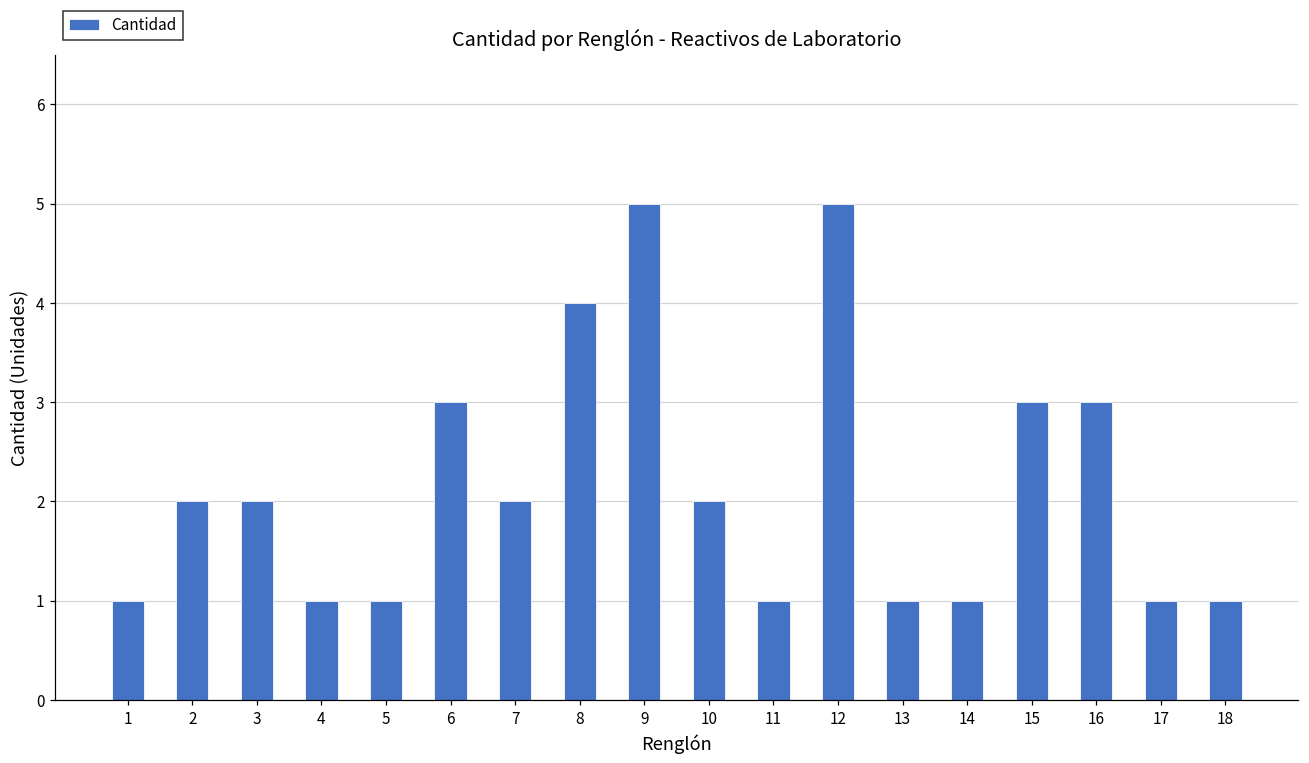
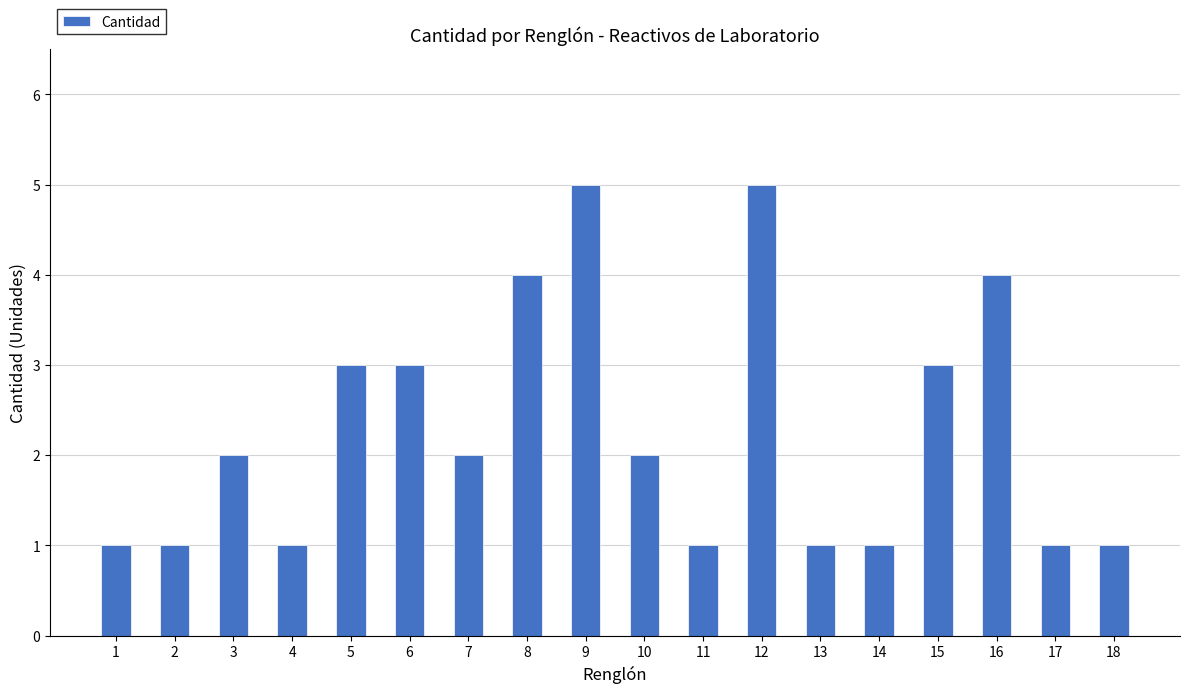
  {
    "1": 1,
-   "2": 2,
+   "2": 1,
    "3": 2,
    "4": 1,
-   "5": 1,
+   "5": 3,
    "6": 3,
    "7": 2,
    "8": 4,
    "9": 5,
    "10": 2,
    "11": 1,
    "12": 5,
    "13": 1,
    "14": 1,
    "15": 3,
-   "16": 3,
+   "16": 4,
    "17": 1,
    "18": 1
  }
